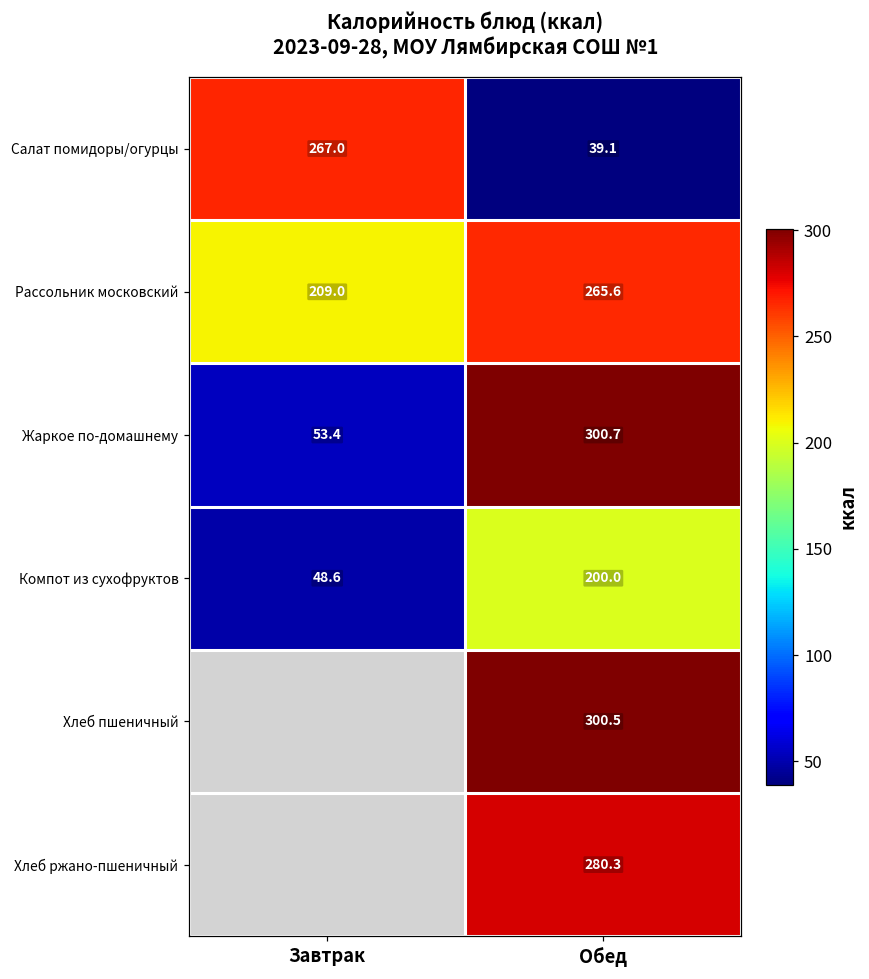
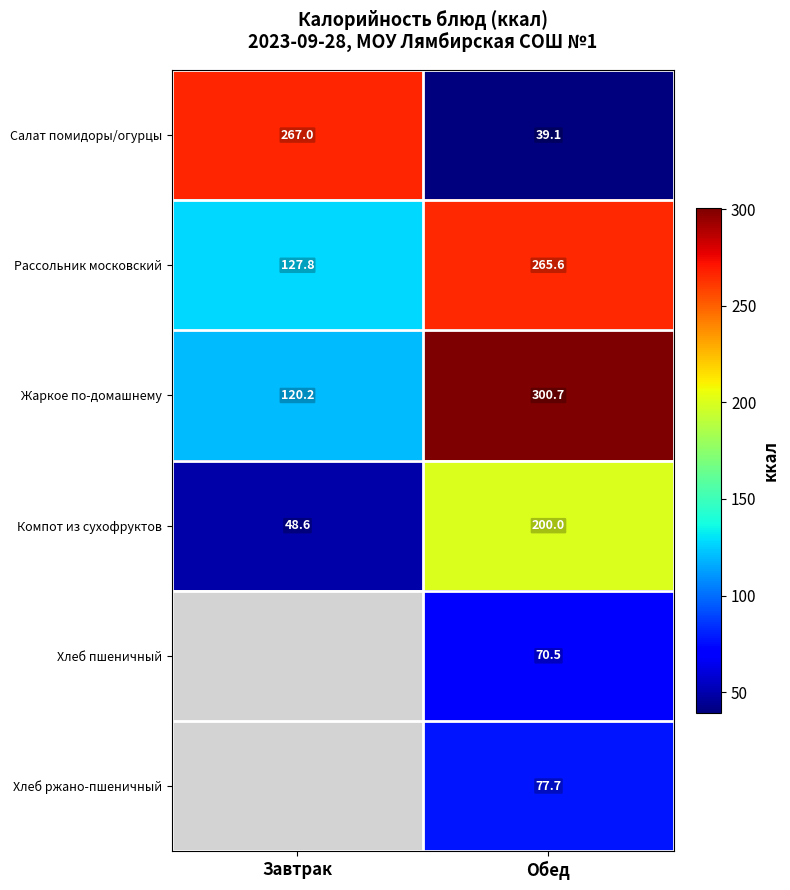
  {
    "Рассольник московский": {
-     "Завтрак": 209.0
+     "Завтрак": 127.8
    },
    "Жаркое по-домашнему": {
-     "Завтрак": 53.4
+     "Завтрак": 120.2
    },
    "Хлеб пшеничный": {
-     "Обед": 300.5
+     "Обед": 70.5
    },
    "Хлеб ржано-пшеничный": {
-     "Обед": 280.3
+     "Обед": 77.7
    }
  }
